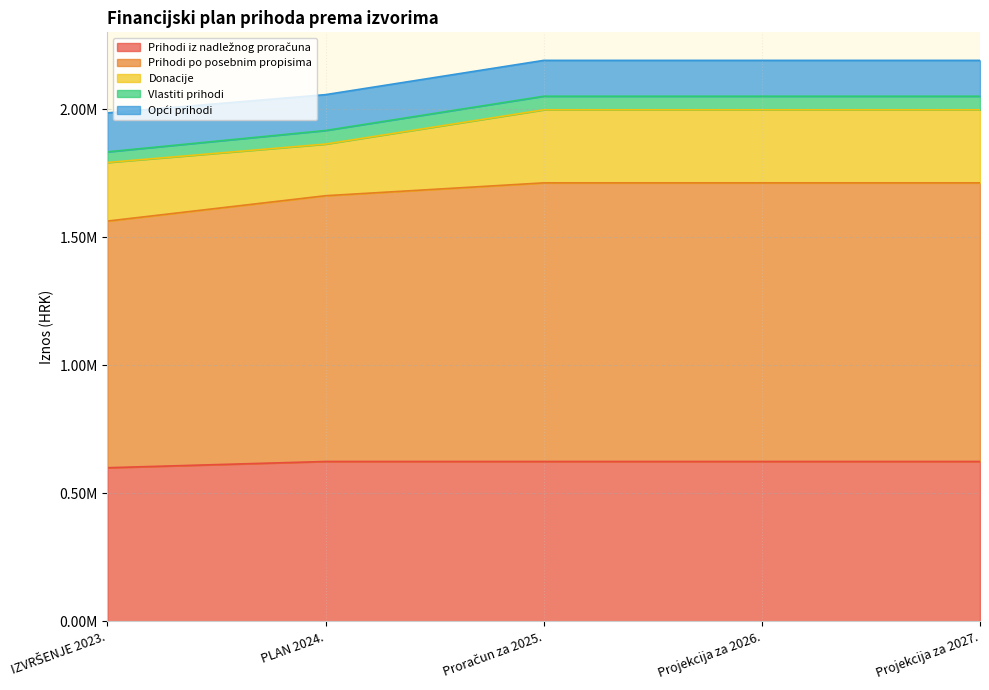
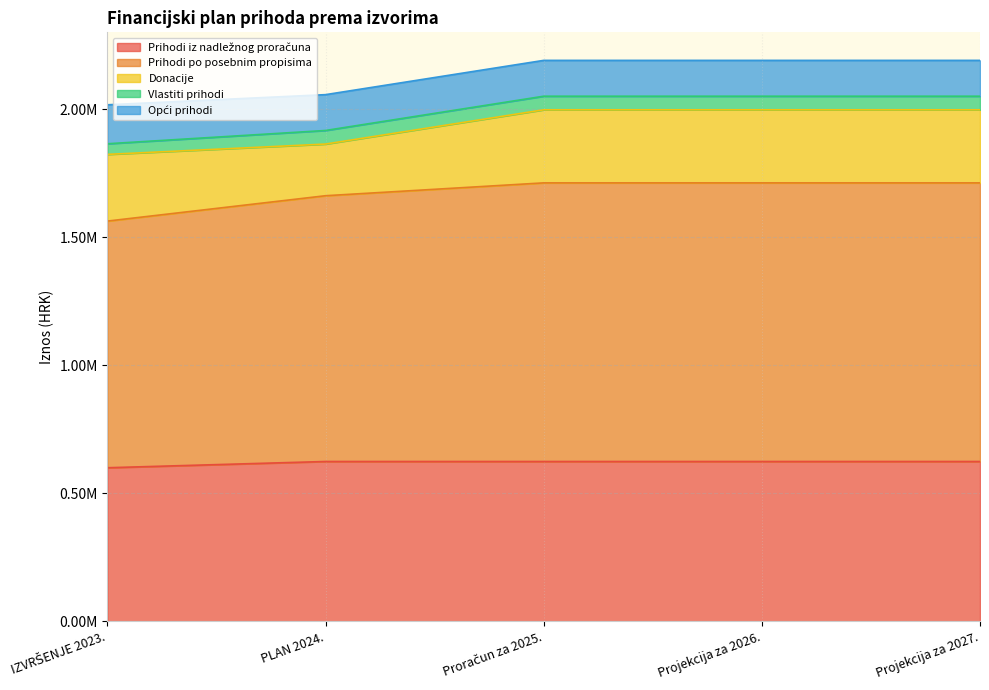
  {
    "Donacije": {
-     "IZVRŠENJE 2023.": 230000,
+     "IZVRŠENJE 2023.": 260000,
      "PLAN 2024.": 200000,
      "Proračun za 2025.": 290000,
      "Projekcija za 2026.": 290000,
      "Projekcija za 2027.": 290000
    },
    "Vlastiti prihodi": {
      "IZVRŠENJE 2023.": 40000,
      "PLAN 2024.": 50000,
      "Proračun za 2025.": 50000,
      "Projekcija za 2026.": 50000,
      "Projekcija za 2027.": 50000
    },
    "Opći prihodi": {
      "IZVRŠENJE 2023.": 150000,
      "PLAN 2024.": 140000,
      "Proračun za 2025.": 140000,
      "Projekcija za 2026.": 140000,
      "Projekcija za 2027.": 140000
    }
  }
